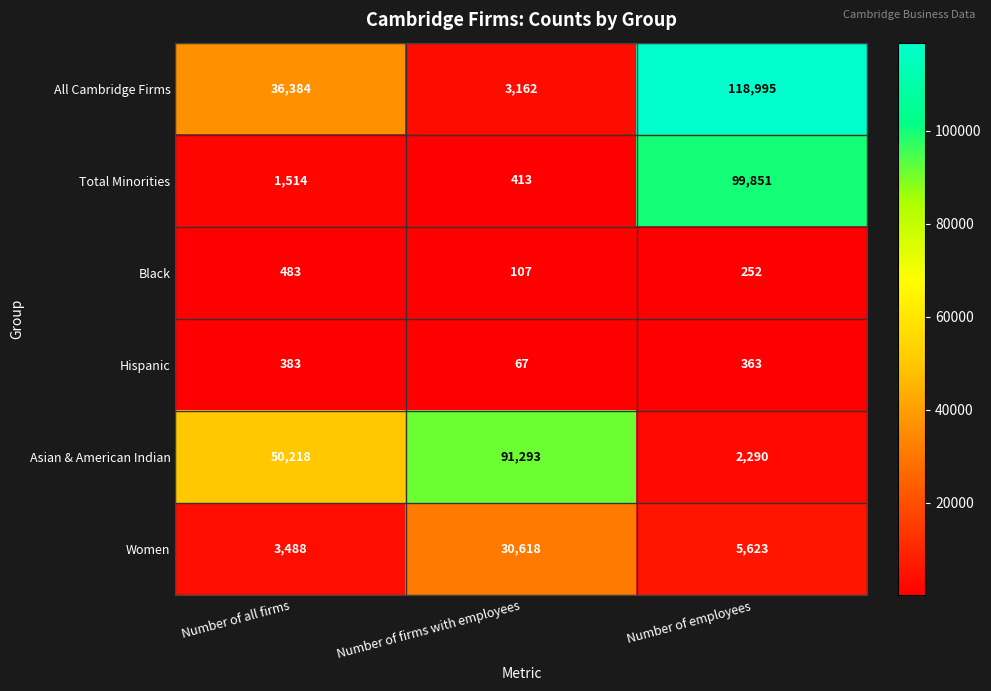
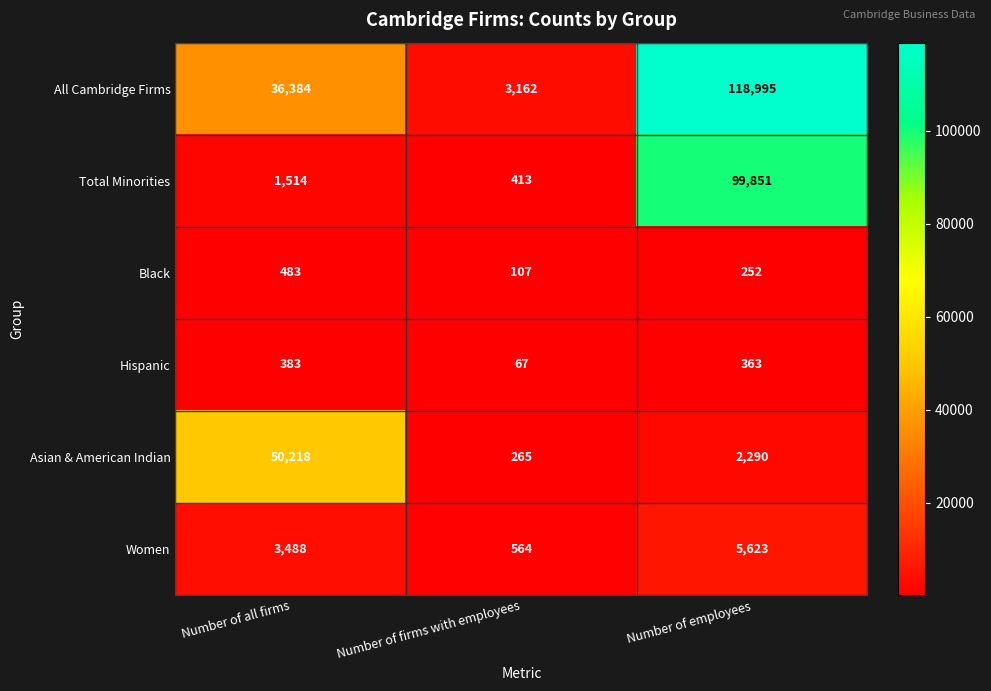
  {
    "All Cambridge Firms": {
      "Number of all firms": "36,384",
      "Number of firms with employees": "3,162",
      "Number of employees": "118,995"
    },
    "Total Minorities": {
      "Number of all firms": "1,514",
      "Number of firms with employees": "413",
      "Number of employees": "99,851"
    },
    "Black": {
      "Number of all firms": "483",
      "Number of firms with employees": "107",
      "Number of employees": "252"
    },
    "Hispanic": {
      "Number of all firms": "383",
      "Number of firms with employees": "67",
      "Number of employees": "363"
    },
    "Asian & American Indian": {
      "Number of all firms": "50,218",
-     "Number of firms with employees": "91,293",
+     "Number of firms with employees": "265",
      "Number of employees": "2,290"
    },
    "Women": {
      "Number of all firms": "3,488",
-     "Number of firms with employees": "30,618",
+     "Number of firms with employees": "564",
      "Number of employees": "5,623"
    }
  }
